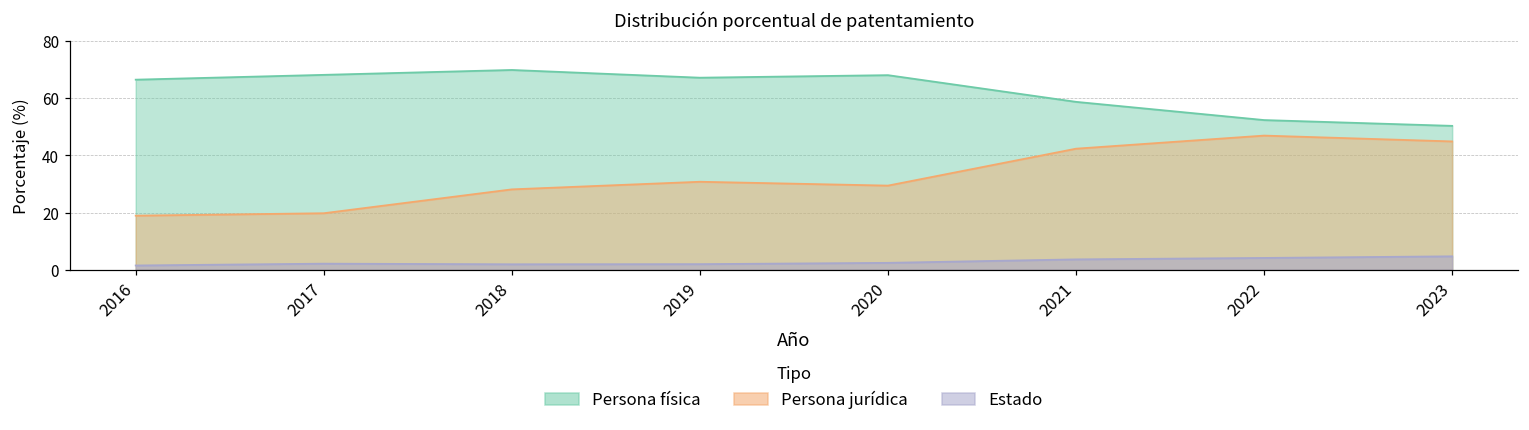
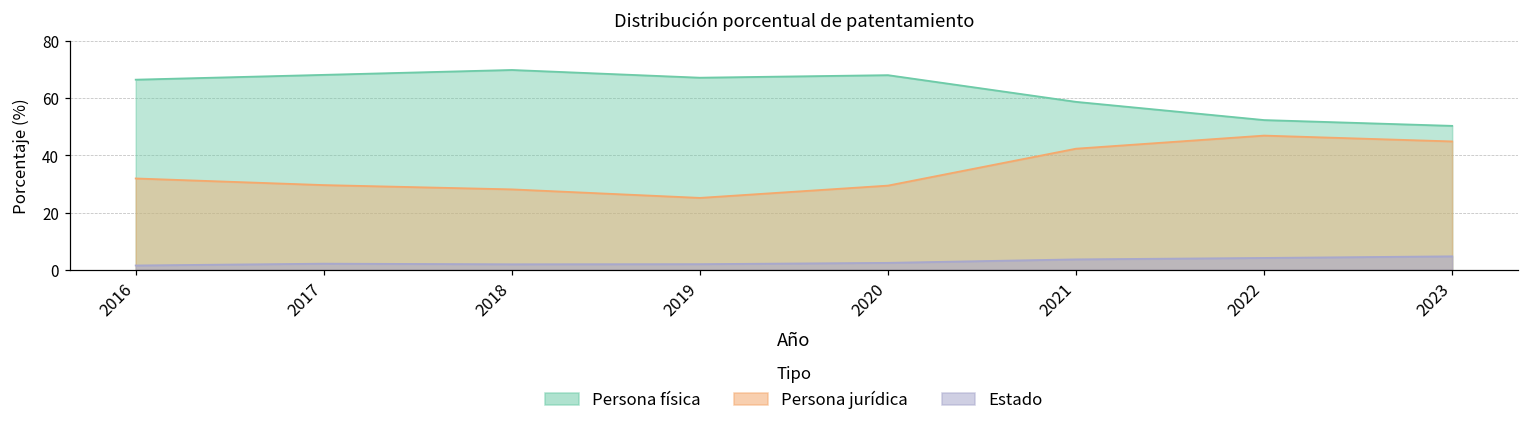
  {
    "Persona jurídica": {
-     "2016": 19,
-     "2017": 20,
+     "2016": 32,
+     "2017": 30,
      "2018": 28,
-     "2019": 31,
+     "2019": 25,
      "2020": 29,
      "2021": 42,
      "2022": 47,
      "2023": 45
    }
  }
